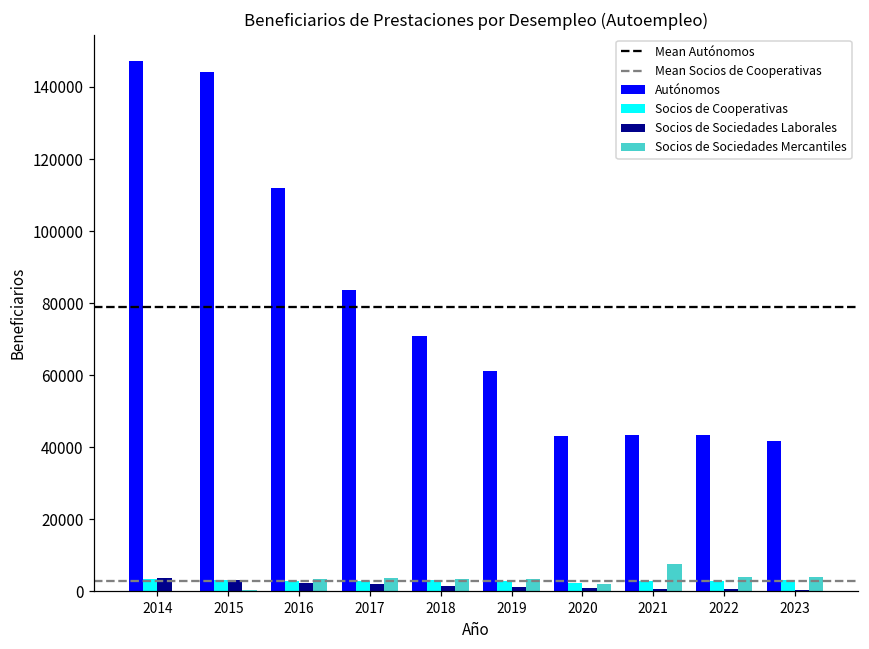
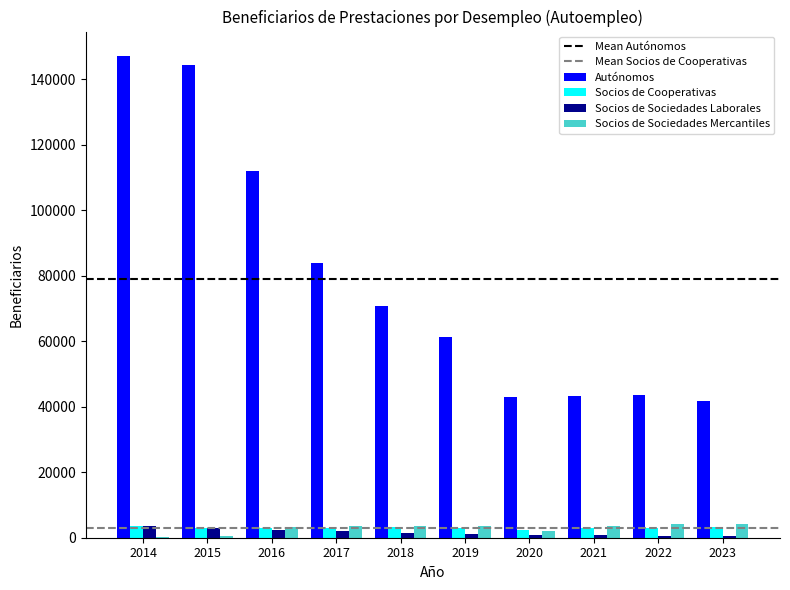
  {
    "Autónomos": {
      "2014": 147000,
      "2015": 144000,
      "2016": 112000,
      "2017": 84000,
      "2018": 71000,
      "2019": 61000,
      "2020": 43000,
      "2021": 43000,
      "2022": 43000,
      "2023": 42000
    },
    "Socios de Cooperativas": {
      "2014": 3000,
      "2015": 3000,
      "2016": 3000,
      "2017": 3000,
      "2018": 3000,
      "2019": 3000,
      "2020": 2000,
      "2021": 3000,
      "2022": 3000,
      "2023": 3000
    },
    "Socios de Sociedades Laborales": {
      "2014": 4000,
      "2015": 3000,
      "2016": 2000,
      "2017": 2000,
      "2018": 2000,
      "2019": 1000,
      "2020": 1000
    },
    "Socios de Sociedades Mercantiles": {
      "2016": 3000,
      "2017": 4000,
      "2018": 4000,
      "2019": 3000,
      "2020": 2000,
-     "2021": 8000,
+     "2021": 4000,
      "2022": 4000,
      "2023": 4000
    }
  }
